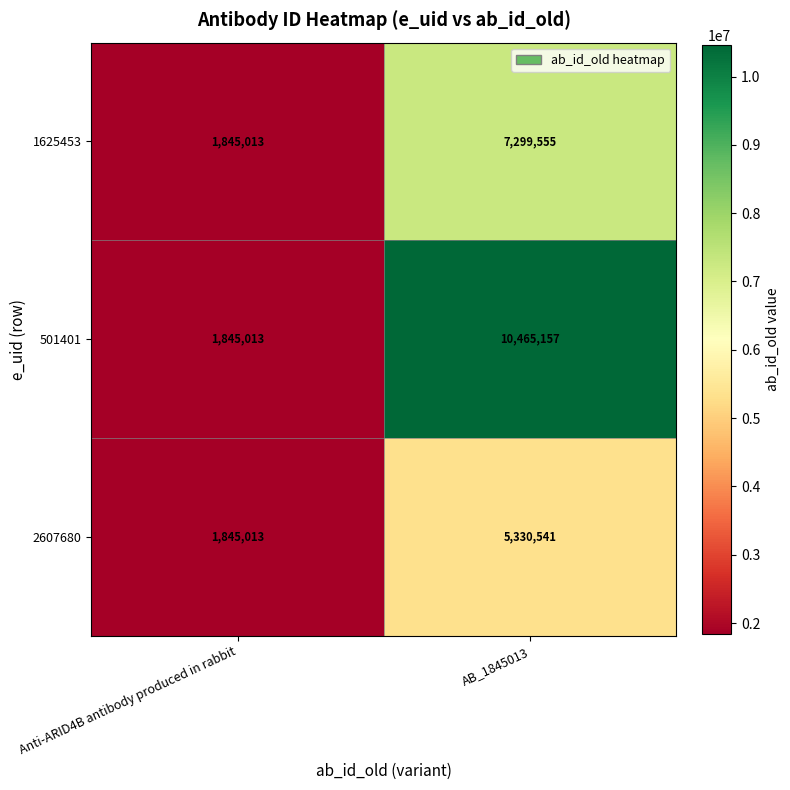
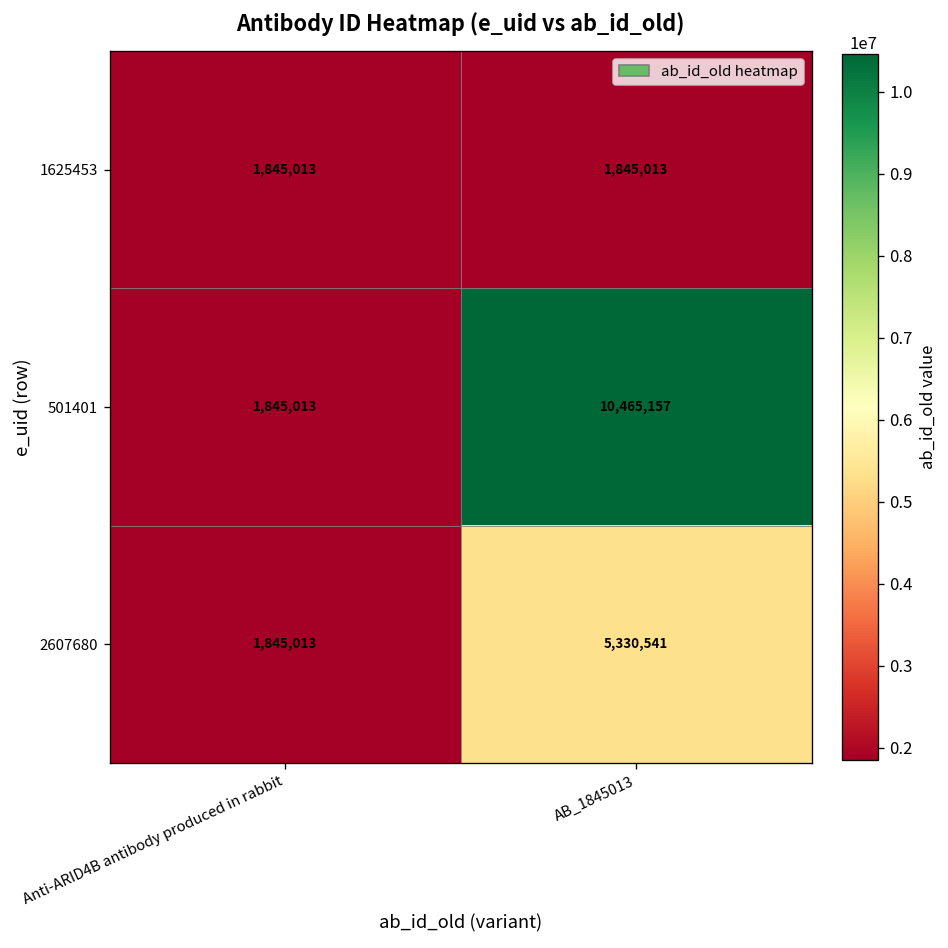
  {
    "1625453": {
      "Anti-ARID4B antibody produced in rabbit": "1,845,013",
-     "AB_1845013": "7,299,555"
+     "AB_1845013": "1,845,013"
    },
    "501401": {
      "Anti-ARID4B antibody produced in rabbit": "1,845,013",
      "AB_1845013": "10,465,157"
    },
    "2607680": {
      "Anti-ARID4B antibody produced in rabbit": "1,845,013",
      "AB_1845013": "5,330,541"
    }
  }
